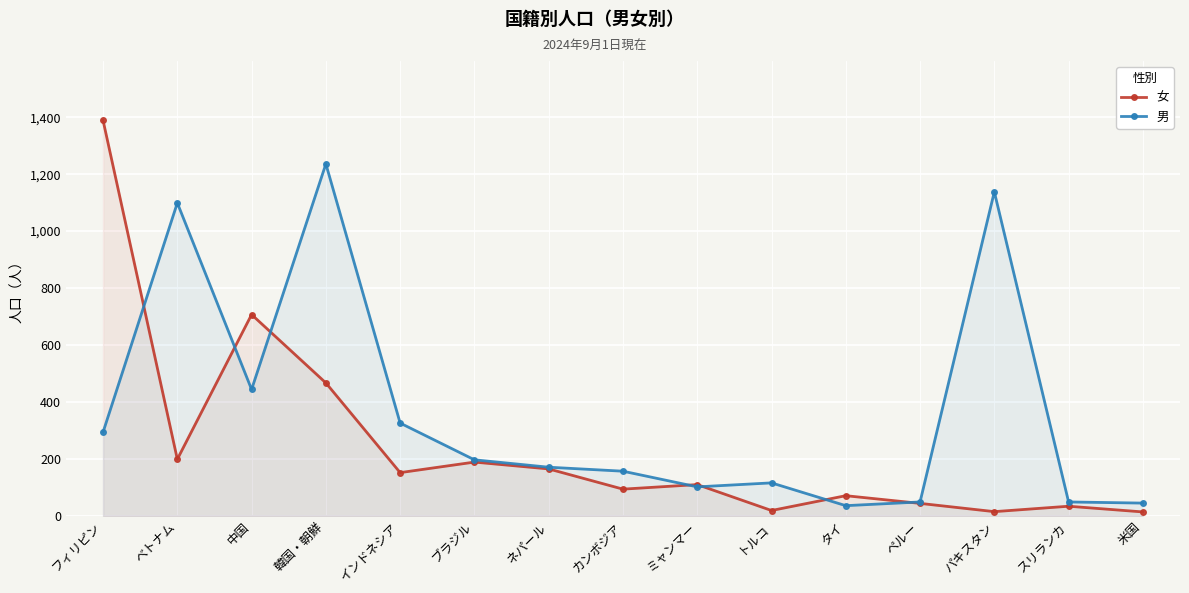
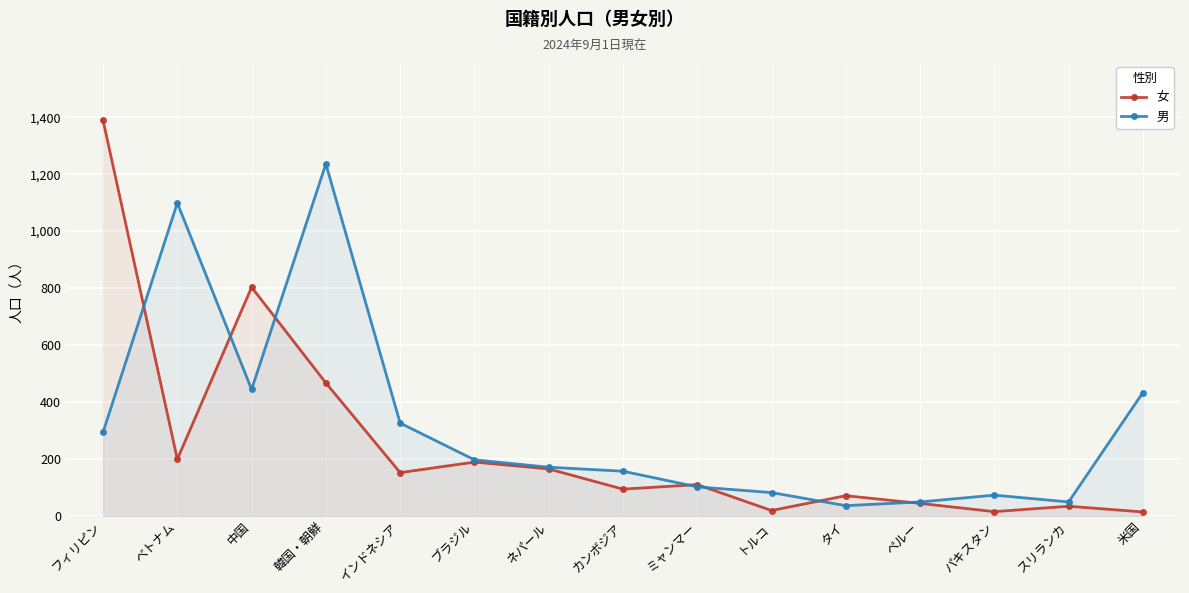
  {
    "女": {
      "フィリピン": "1,390",
      "ベトナム": "200",
-     "中国": "710",
+     "中国": "800",
      "韓国・朝鮮": "470",
      "インドネシア": "150",
      "カンボジア": "90",
      "トルコ": "20",
      "タイ": "70",
      "パキスタン": "20",
      "スリランカ": "30",
      "米国": "10"
    },
    "男": {
      "フィリピン": "290",
      "ベトナム": "1,100",
      "中国": "440",
      "韓国・朝鮮": "1,240",
      "インドネシア": "330",
      "カンボジア": "160",
-     "トルコ": "120",
+     "トルコ": "80",
      "タイ": "40",
-     "パキスタン": "1,140",
+     "パキスタン": "70",
      "スリランカ": "50",
-     "米国": "50"
+     "米国": "430"
    }
  }
